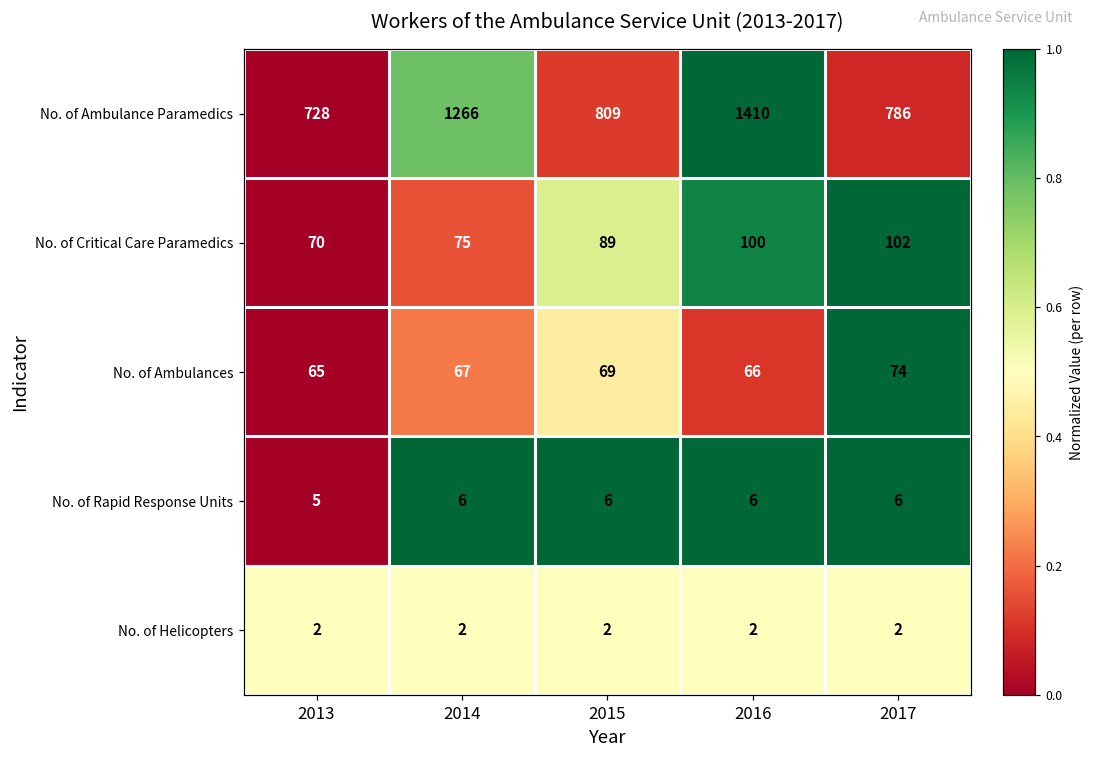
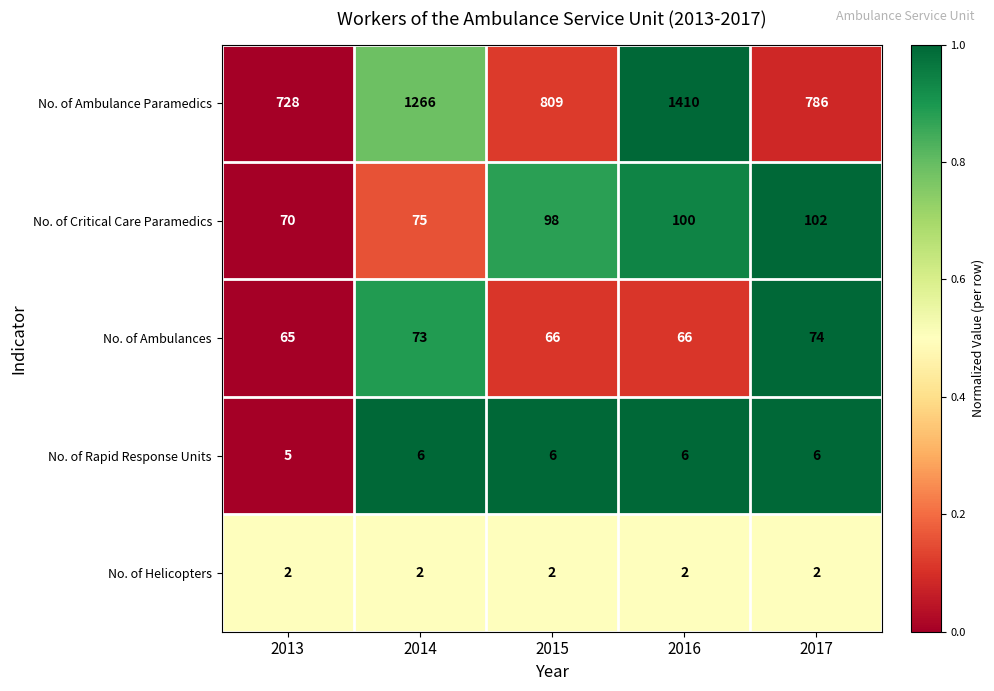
  {
    "No. of Ambulance Paramedics": {
      "2013": 728,
      "2014": 1266,
      "2015": 809,
      "2016": 1410,
      "2017": 786
    },
    "No. of Critical Care Paramedics": {
      "2013": 70,
      "2014": 75,
-     "2015": 89,
+     "2015": 98,
      "2016": 100,
      "2017": 102
    },
    "No. of Ambulances": {
      "2013": 65,
-     "2014": 67,
-     "2015": 69,
+     "2014": 73,
+     "2015": 66,
      "2016": 66,
      "2017": 74
    },
    "No. of Rapid Response Units": {
      "2013": 5,
      "2014": 6,
      "2015": 6,
      "2016": 6,
      "2017": 6
    },
    "No. of Helicopters": {
      "2013": 2,
      "2014": 2,
      "2015": 2,
      "2016": 2,
      "2017": 2
    }
  }
